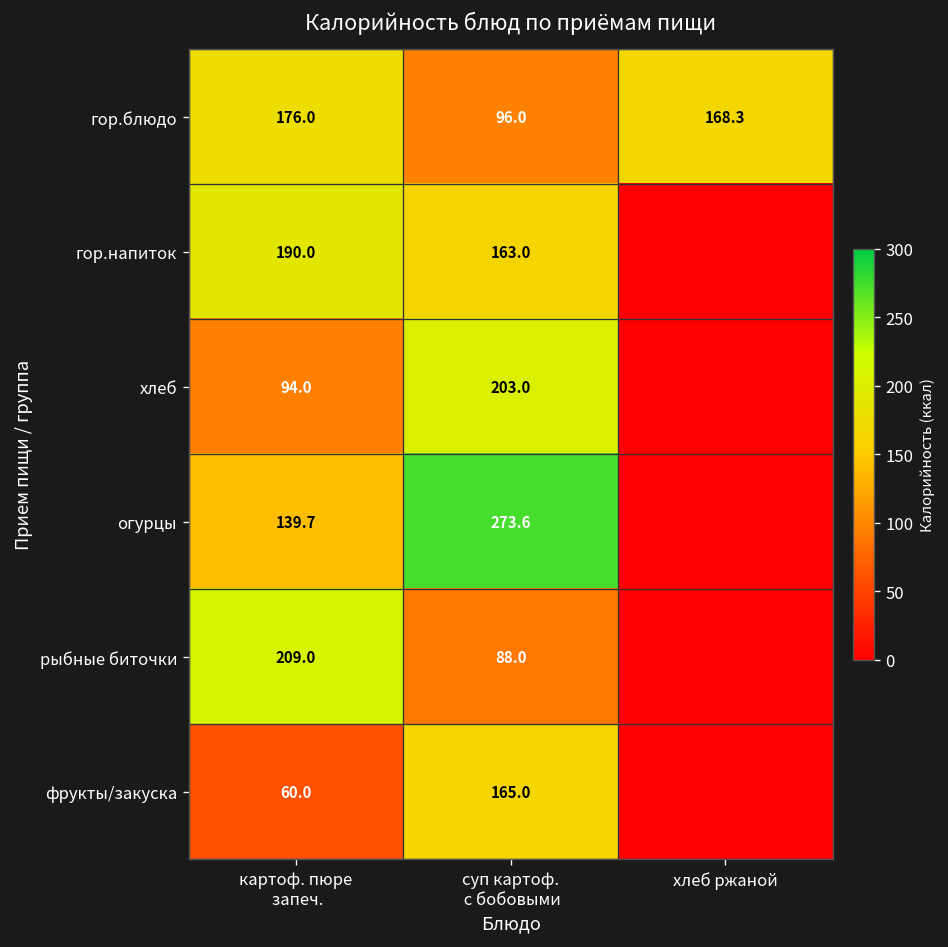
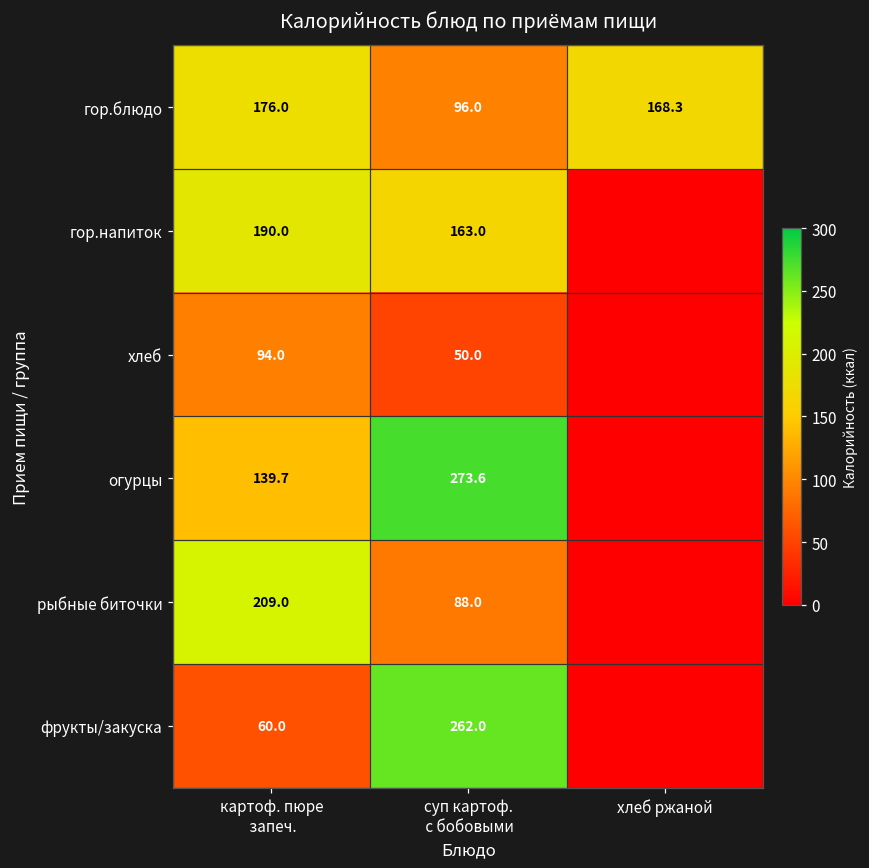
  {
    "гор.блюдо": {
      "картоф. пюре запеч.": 176.0,
      "суп картоф. с бобовыми": 96.0,
      "хлеб ржаной": 168.3
    },
    "гор.напиток": {
      "картоф. пюре запеч.": 190.0,
      "суп картоф. с бобовыми": 163.0
    },
    "хлеб": {
      "картоф. пюре запеч.": 94.0,
-     "суп картоф. с бобовыми": 203.0
+     "суп картоф. с бобовыми": 50.0
    },
    "огурцы": {
      "картоф. пюре запеч.": 139.7,
      "суп картоф. с бобовыми": 273.6
    },
    "рыбные биточки": {
      "картоф. пюре запеч.": 209.0,
      "суп картоф. с бобовыми": 88.0
    },
    "фрукты/закуска": {
      "картоф. пюре запеч.": 60.0,
-     "суп картоф. с бобовыми": 165.0
+     "суп картоф. с бобовыми": 262.0
    }
  }
